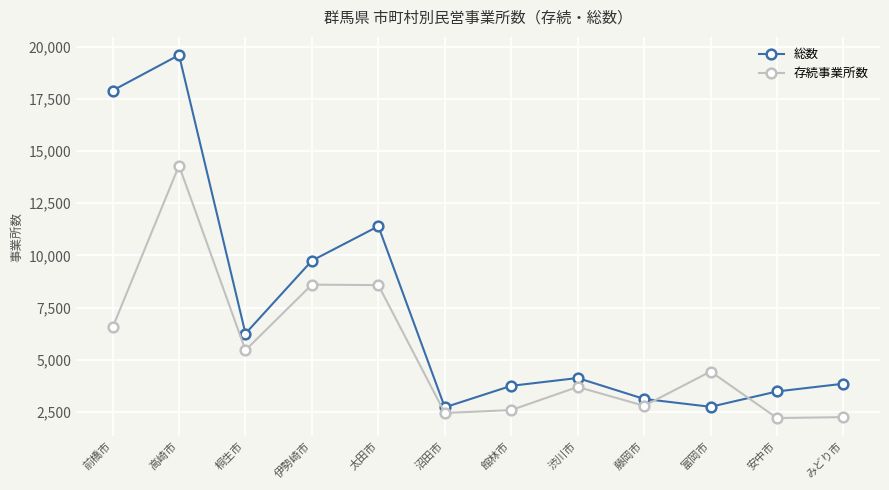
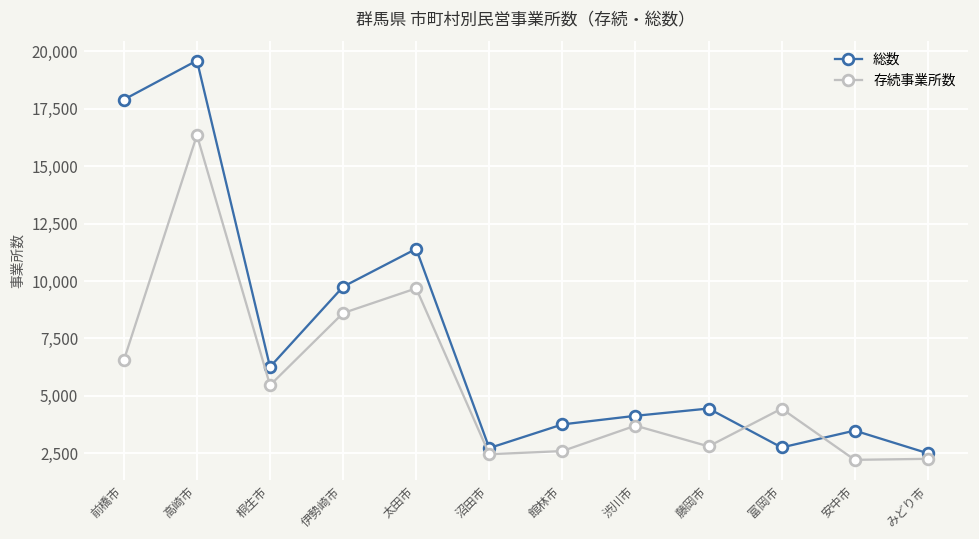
  {
    "総数": {
      "前橋市": "17,900",
      "高崎市": "19,600",
      "桐生市": "6,300",
      "伊勢崎市": "9,800",
      "太田市": "11,400",
      "沼田市": "2,700",
      "館林市": "3,800",
      "渋川市": "4,100",
-     "藤岡市": "3,100",
+     "藤岡市": "4,500",
      "富岡市": "2,800",
      "安中市": "3,500",
-     "みどり市": "3,900"
+     "みどり市": "2,500"
    },
    "存続事業所数": {
      "前橋市": "6,600",
-     "高崎市": "14,300",
+     "高崎市": "16,300",
      "桐生市": "5,500",
      "伊勢崎市": "8,600",
-     "太田市": "8,600",
+     "太田市": "9,700",
      "沼田市": "2,500",
      "館林市": "2,600",
      "渋川市": "3,700",
      "藤岡市": "2,800",
      "富岡市": "4,400",
      "安中市": "2,200",
      "みどり市": "2,300"
    }
  }
